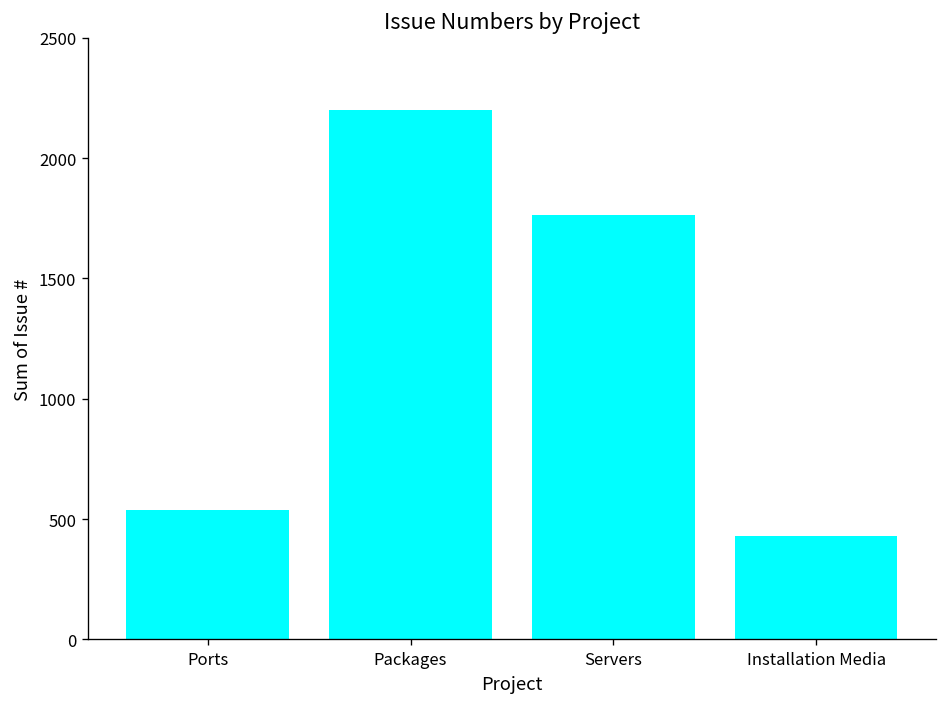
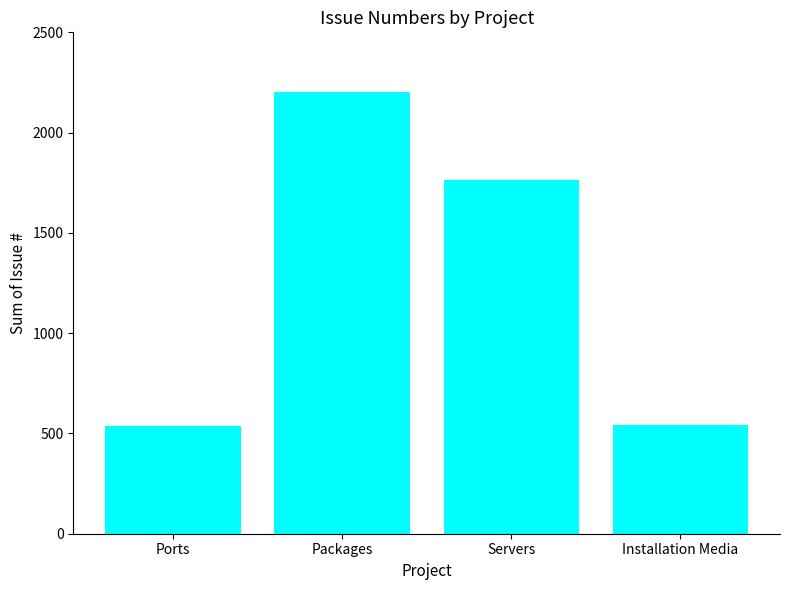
  {
    "Ports": 540,
    "Packages": 2200,
    "Servers": 1760,
-   "Installation Media": 430
+   "Installation Media": 540
  }
